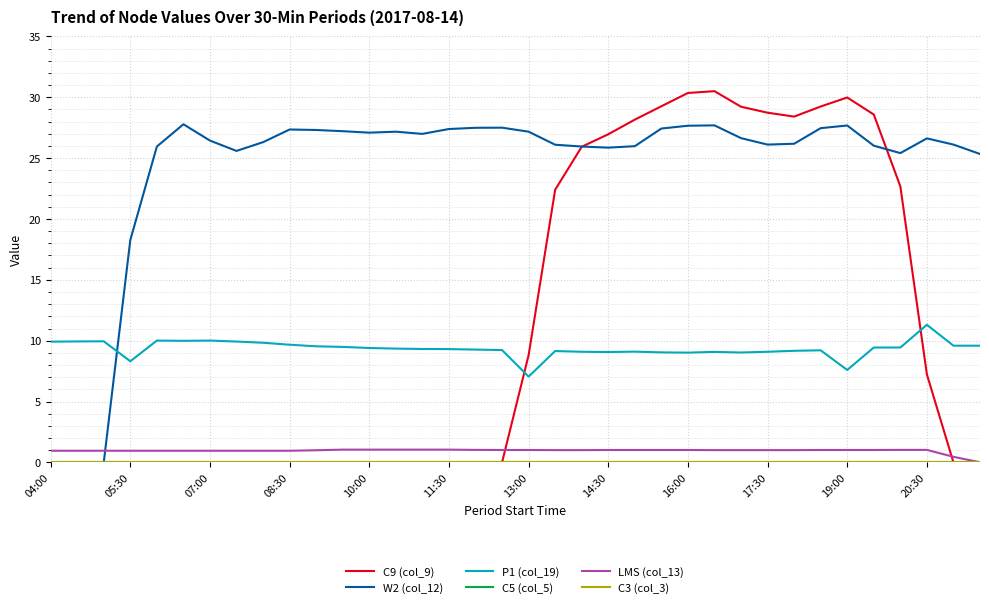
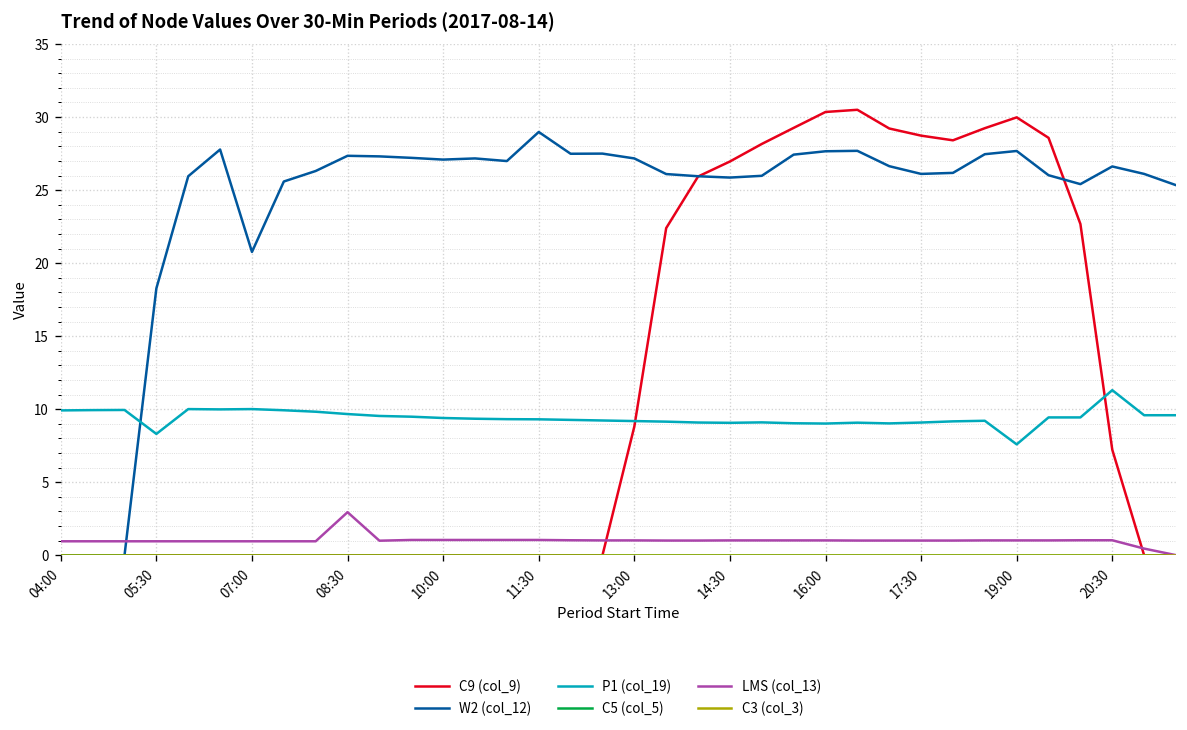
  {
    "C9 (col_9)": {
      "13:00": 8.8,
      "14:30": 27.0,
      "16:00": 30.4,
      "17:30": 28.7,
      "19:00": 30.0,
      "20:30": 7.2
    },
    "W2 (col_12)": {
      "05:30": 18.3,
-     "07:00": 26.4,
+     "07:00": 20.8,
      "08:30": 27.4,
      "10:00": 27.1,
-     "11:30": 27.4,
+     "11:30": 29.0,
      "13:00": 27.2,
      "14:30": 25.9,
      "16:00": 27.7,
      "17:30": 26.1,
      "19:00": 27.7,
      "20:30": 26.6
    },
    "P1 (col_19)": {
      "04:00": 9.9,
      "05:30": 8.3,
      "07:00": 10.0,
      "08:30": 9.7,
      "10:00": 9.4,
      "11:30": 9.3,
-     "13:00": 7.0,
+     "13:00": 9.2,
      "14:30": 9.1,
      "16:00": 9.0,
      "17:30": 9.1,
      "19:00": 7.6,
      "20:30": 11.3
    },
    "C3 (col_3)": {
      "13:00": 0.0,
      "14:30": 0.0,
      "16:00": 0.0,
      "17:30": 0.0,
      "19:00": 0.0,
      "20:30": 0.0
    },
    "LMS (col_13)": {
      "04:00": 1.0,
      "05:30": 1.0,
      "07:00": 1.0,
-     "08:30": 1.0,
+     "08:30": 3.0,
      "10:00": 1.0,
      "11:30": 1.0,
      "13:00": 1.0,
      "14:30": 1.0,
      "16:00": 1.0,
      "17:30": 1.0,
      "19:00": 1.0,
      "20:30": 1.0
    }
  }
